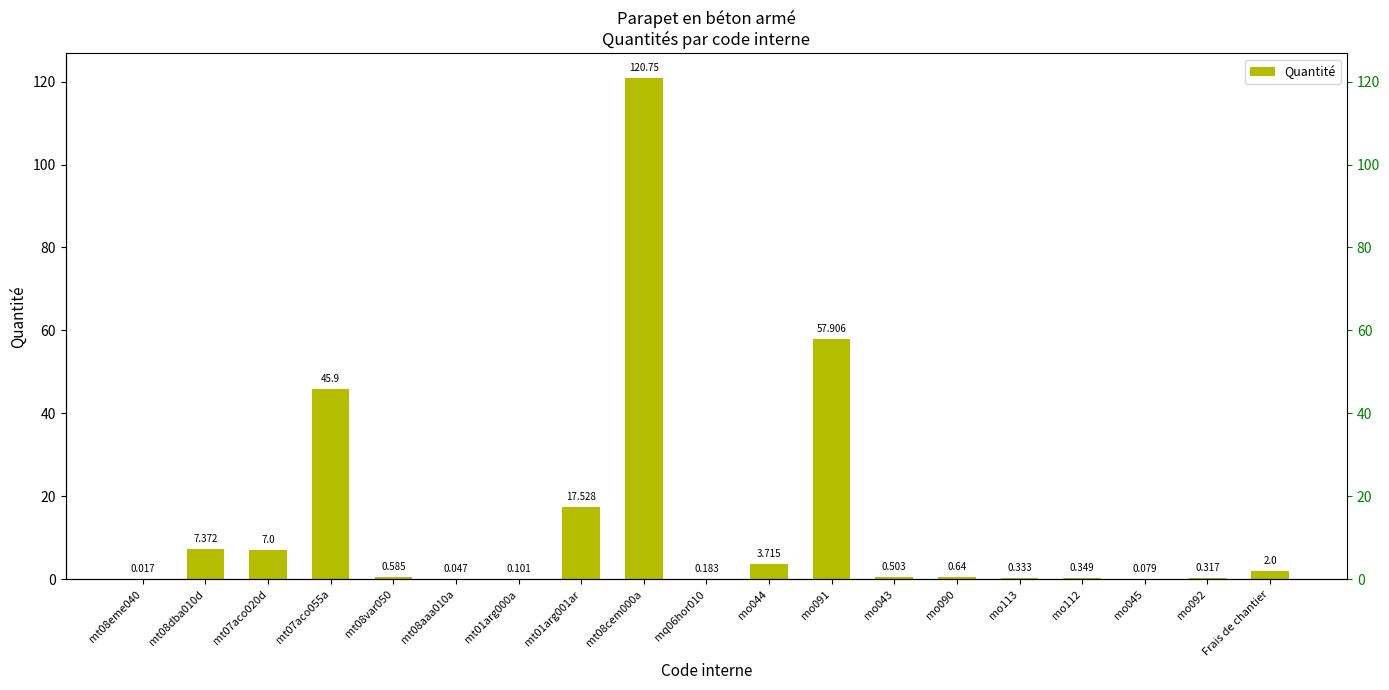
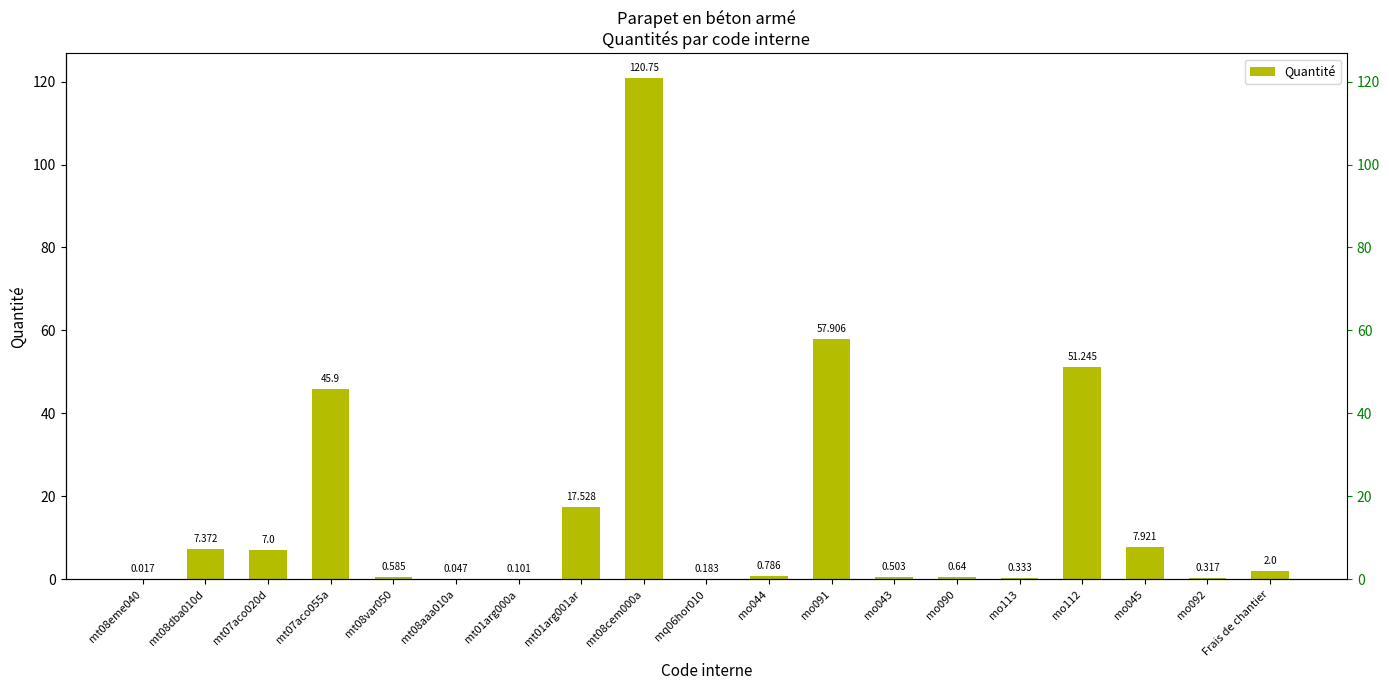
  {
    "mt08eme040": 0.017,
    "mt08dba010d": 7.372,
    "mt07aco020d": 7.0,
    "mt07aco055a": 45.9,
    "mt08var050": 0.585,
    "mt08aaa010a": 0.047,
    "mt01arg000a": 0.101,
    "mt01arg001ar": 17.528,
    "mt08cem000a": 120.75,
    "mq06hor010": 0.183,
-   "mo044": 3.715,
+   "mo044": 0.786,
    "mo091": 57.906,
    "mo043": 0.503,
    "mo090": 0.64,
    "mo113": 0.333,
-   "mo112": 0.349,
-   "mo045": 0.079,
+   "mo112": 51.245,
+   "mo045": 7.921,
    "mo092": 0.317,
    "Frais de chantier": 2.0
  }
